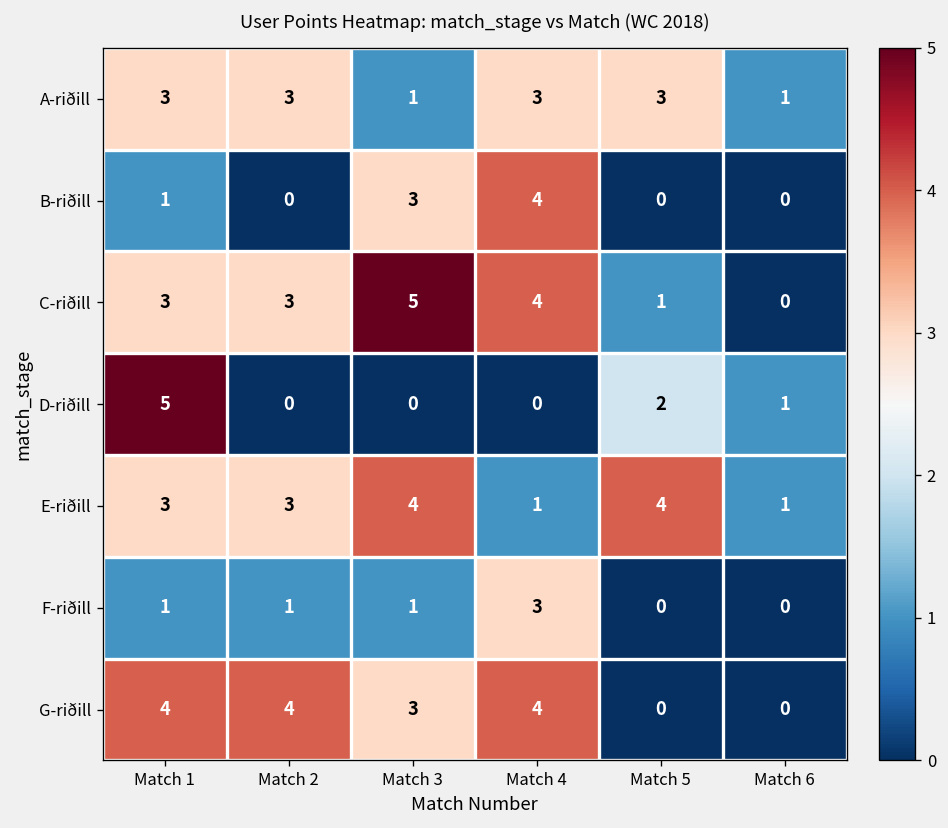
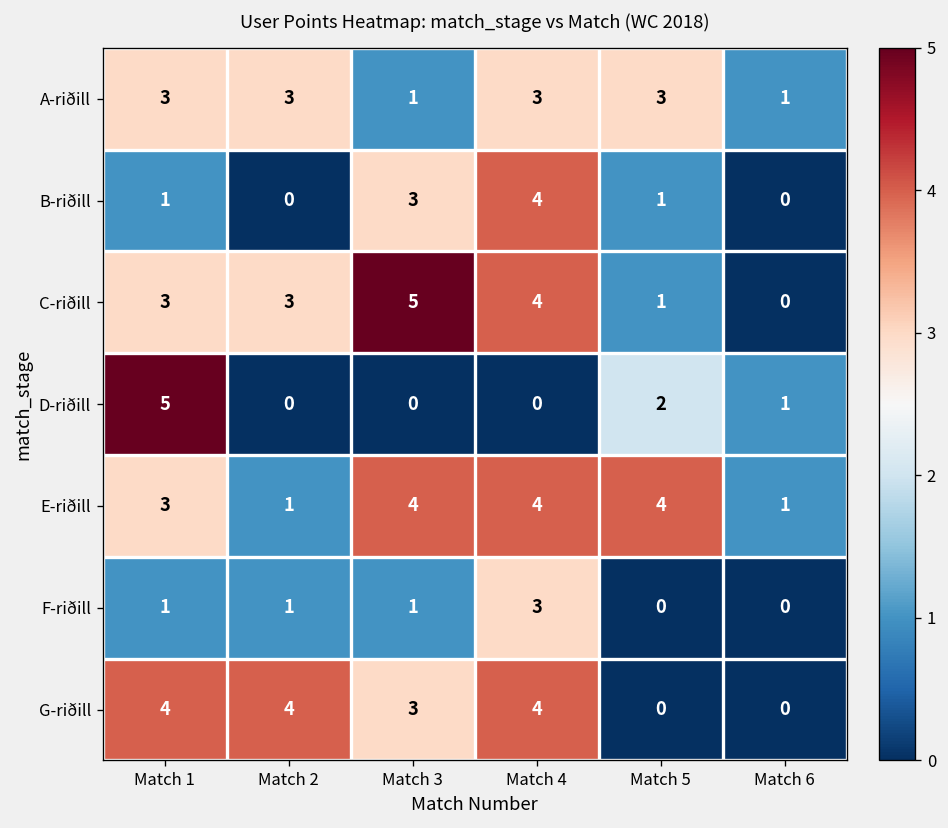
  {
    "A-riðill": {
      "Match 1": 3,
      "Match 2": 3,
      "Match 3": 1,
      "Match 4": 3,
      "Match 5": 3,
      "Match 6": 1
    },
    "B-riðill": {
      "Match 1": 1,
      "Match 2": 0,
      "Match 3": 3,
      "Match 4": 4,
-     "Match 5": 0,
+     "Match 5": 1,
      "Match 6": 0
    },
    "C-riðill": {
      "Match 1": 3,
      "Match 2": 3,
      "Match 3": 5,
      "Match 4": 4,
      "Match 5": 1,
      "Match 6": 0
    },
    "D-riðill": {
      "Match 1": 5,
      "Match 2": 0,
      "Match 3": 0,
      "Match 4": 0,
      "Match 5": 2,
      "Match 6": 1
    },
    "E-riðill": {
      "Match 1": 3,
-     "Match 2": 3,
+     "Match 2": 1,
      "Match 3": 4,
-     "Match 4": 1,
+     "Match 4": 4,
      "Match 5": 4,
      "Match 6": 1
    },
    "F-riðill": {
      "Match 1": 1,
      "Match 2": 1,
      "Match 3": 1,
      "Match 4": 3,
      "Match 5": 0,
      "Match 6": 0
    },
    "G-riðill": {
      "Match 1": 4,
      "Match 2": 4,
      "Match 3": 3,
      "Match 4": 4,
      "Match 5": 0,
      "Match 6": 0
    }
  }
